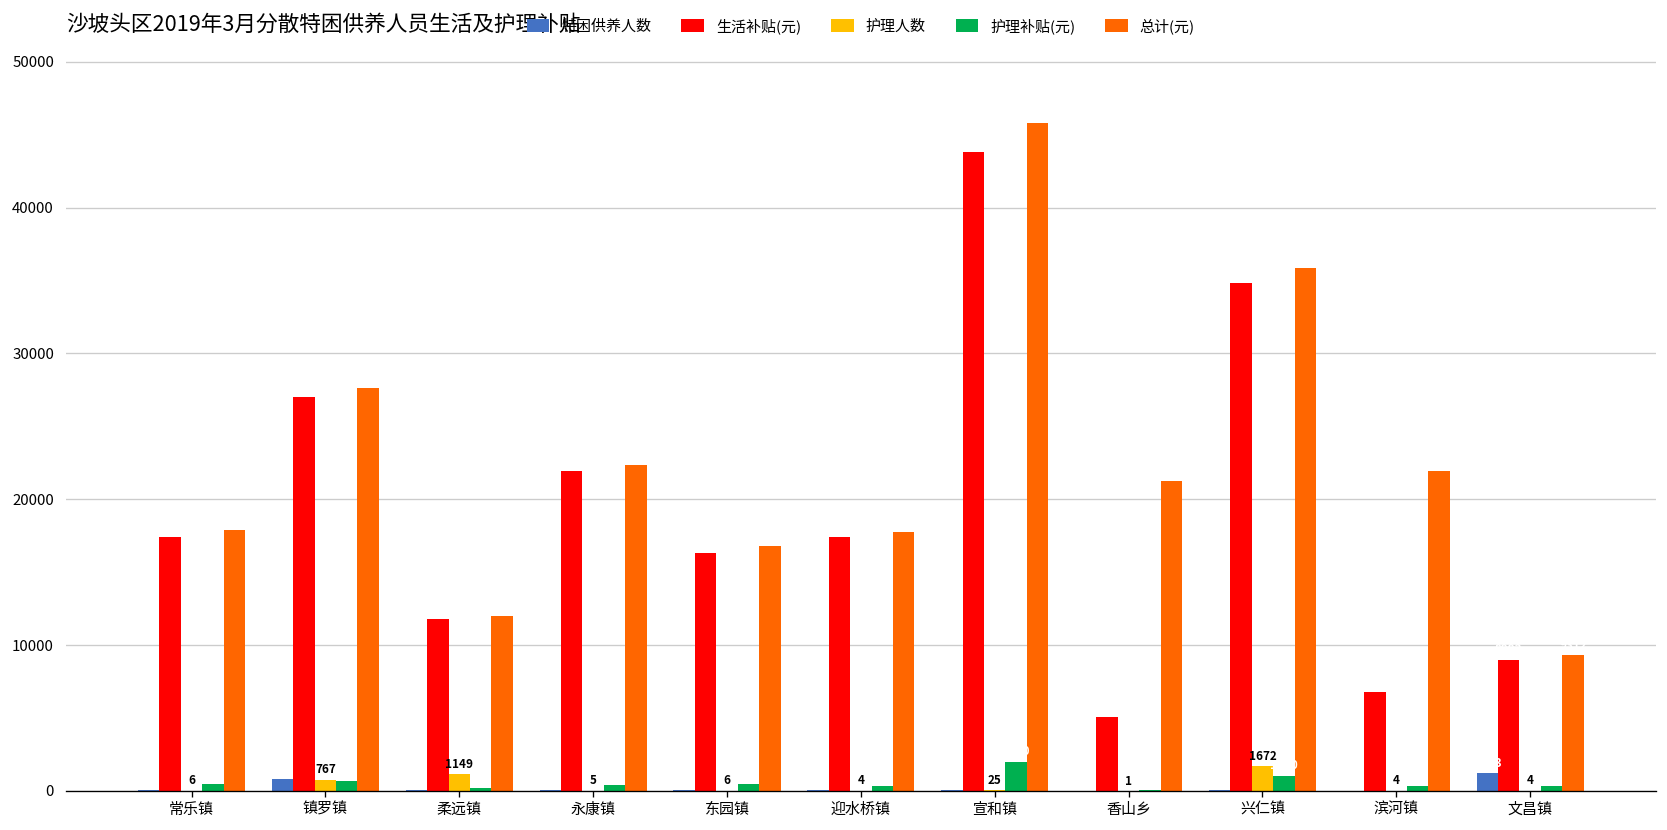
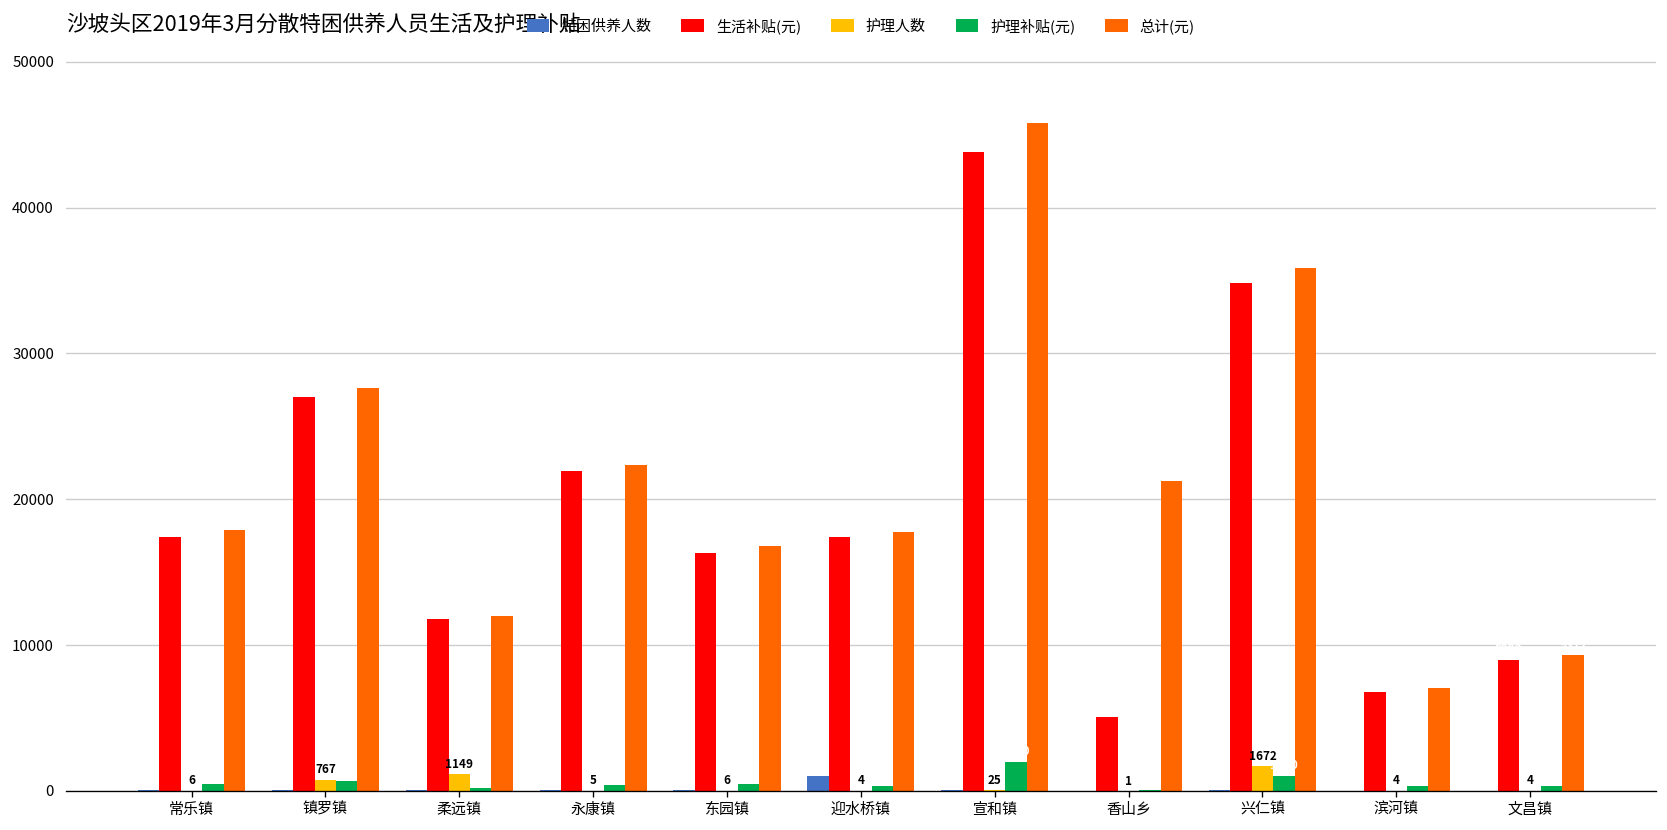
  {
    "特困供养人数": {
-     "镇罗镇": 800,
-     "迎水桥镇": 0,
-     "文昌镇": 1200
+     "镇罗镇": 0,
+     "迎水桥镇": 1000,
+     "文昌镇": 0
    },
    "生活补贴(元)": {
      "常乐镇": 17400,
      "镇罗镇": 27000,
      "柔远镇": 11800,
      "永康镇": 21900,
      "东园镇": 16300,
      "迎水桥镇": 17400,
      "宣和镇": 43800,
      "香山乡": 5100,
      "兴仁镇": 34800,
      "滨河镇": 6700,
      "文昌镇": 9000
    },
    "护理人数": {
      "常乐镇": 6,
      "镇罗镇": 767,
      "柔远镇": 1149,
      "永康镇": 5,
      "东园镇": 6,
      "迎水桥镇": 4,
      "宣和镇": 25,
      "香山乡": 1,
      "兴仁镇": 1672,
      "滨河镇": 4,
      "文昌镇": 4
    },
    "护理补贴(元)": {
      "常乐镇": 500,
      "镇罗镇": 600,
      "永康镇": 400,
      "东园镇": 500,
      "迎水桥镇": 300,
      "宣和镇": 2000,
      "兴仁镇": 1000,
      "滨河镇": 300,
      "文昌镇": 300
    },
    "总计(元)": {
      "常乐镇": 17900,
      "镇罗镇": 27600,
      "柔远镇": 12000,
      "永康镇": 22300,
      "东园镇": 16800,
      "迎水桥镇": 17700,
      "宣和镇": 45800,
      "香山乡": 21200,
      "兴仁镇": 35900,
-     "滨河镇": 21900,
+     "滨河镇": 7100,
      "文昌镇": 9300
    }
  }
